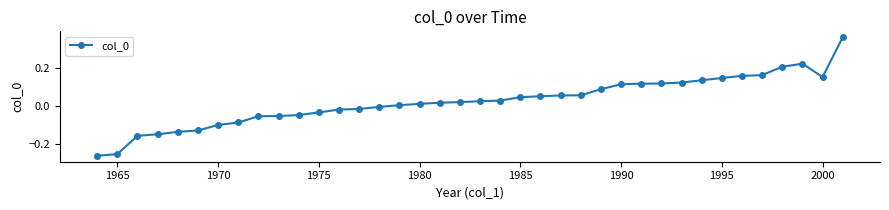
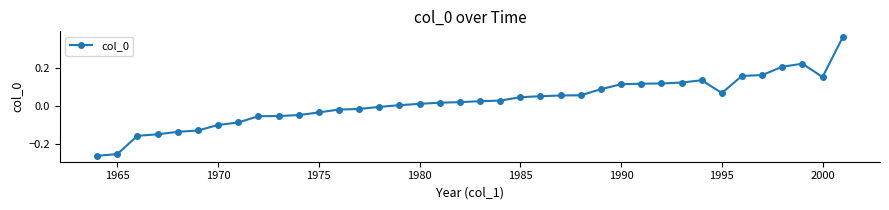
  {
    "1965": -0.25,
    "1970": -0.10,
    "1975": -0.03,
    "1980": 0.01,
    "1985": 0.05,
    "1990": 0.12,
-   "1995": 0.15,
+   "1995": 0.07,
    "2000": 0.15
  }
